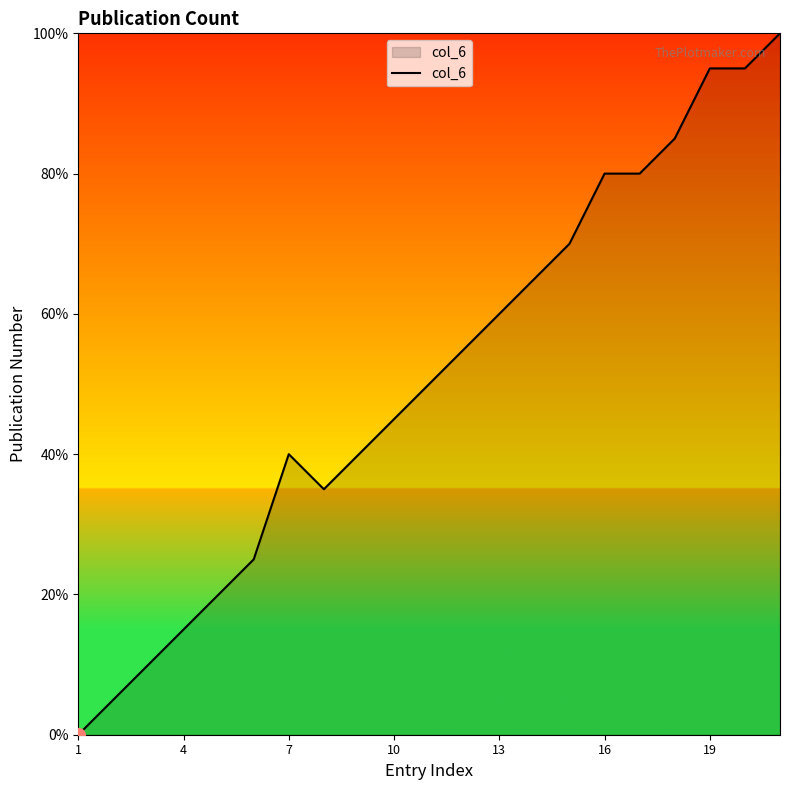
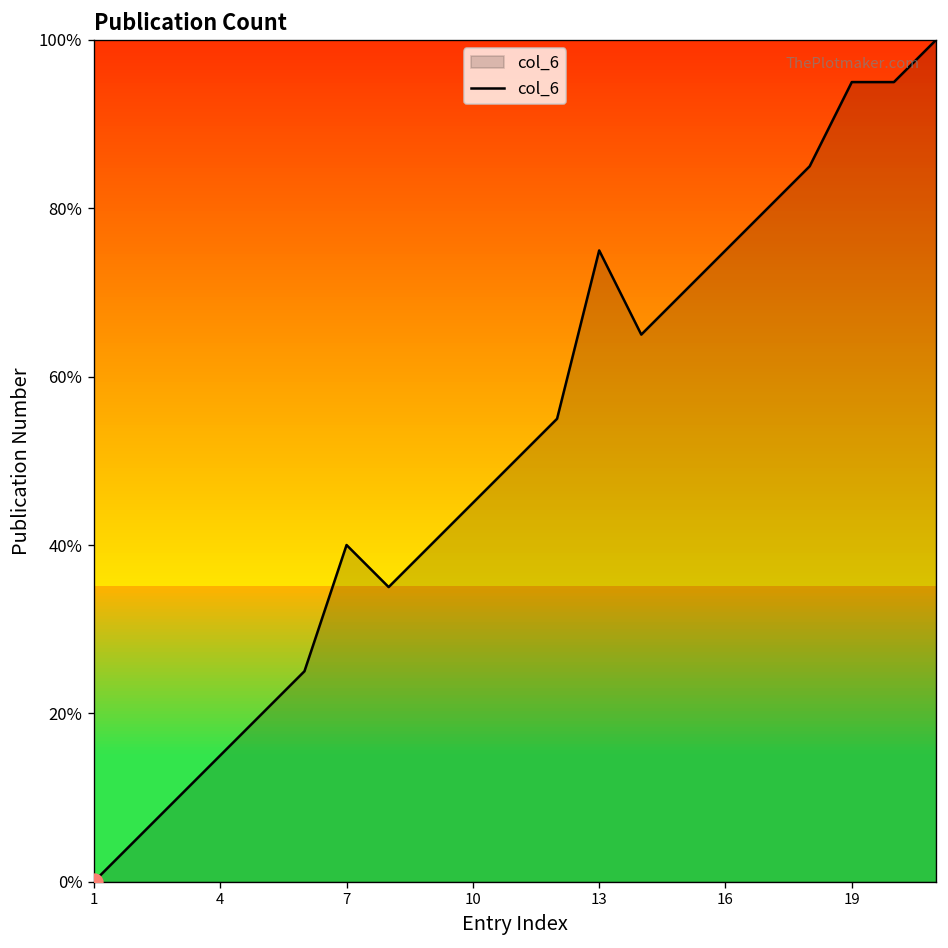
  {
    "col_6": {
      "4": "15%",
      "7": "40%",
      "10": "45%",
-     "13": "60%",
-     "16": "80%",
+     "13": "75%",
+     "16": "75%",
      "19": "95%"
    }
  }
